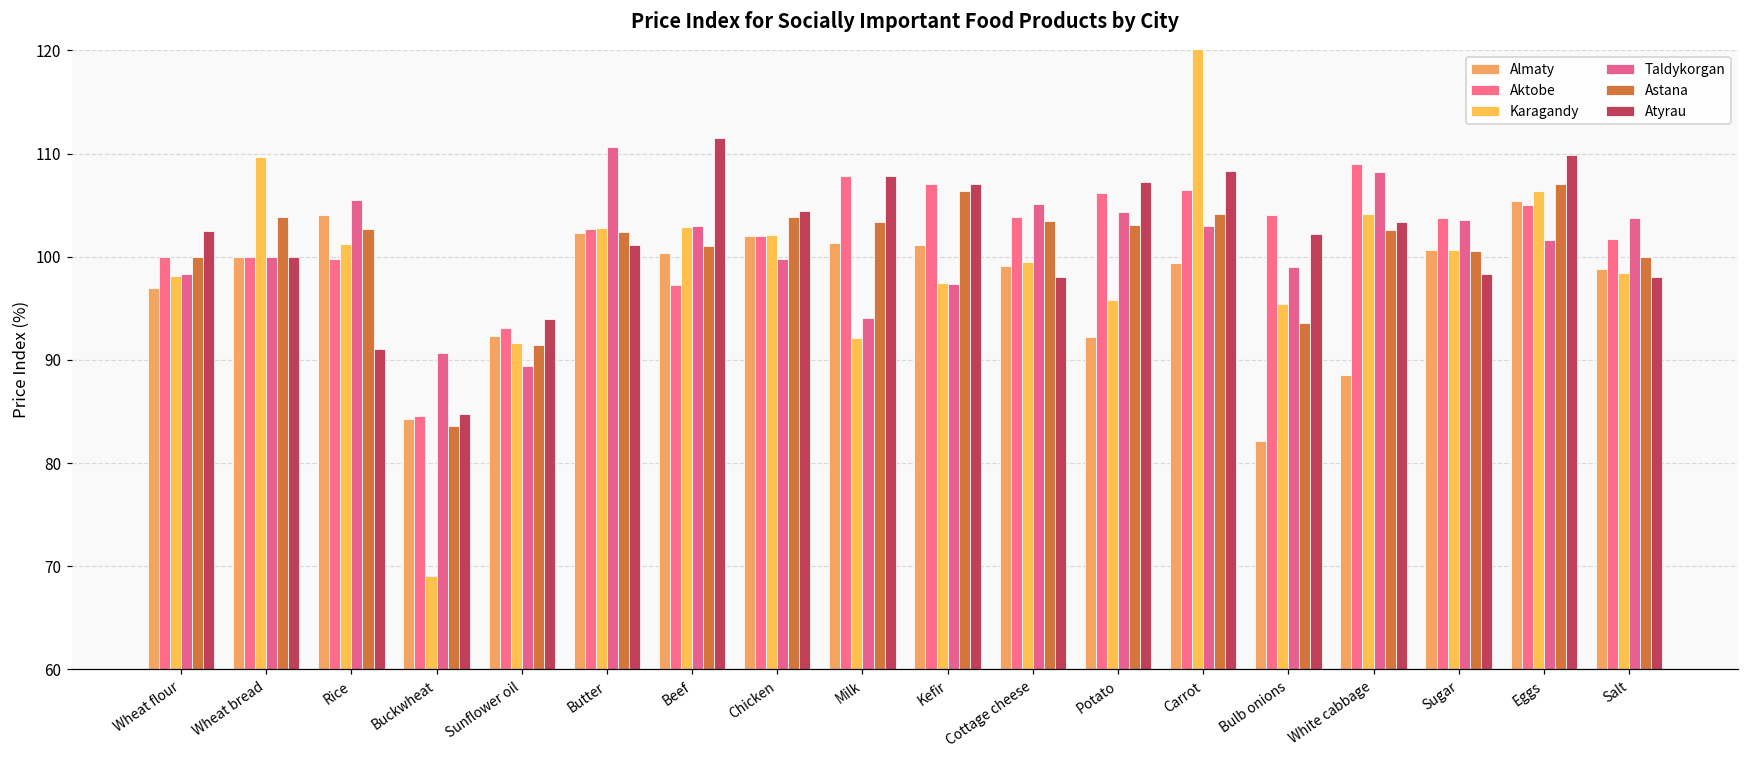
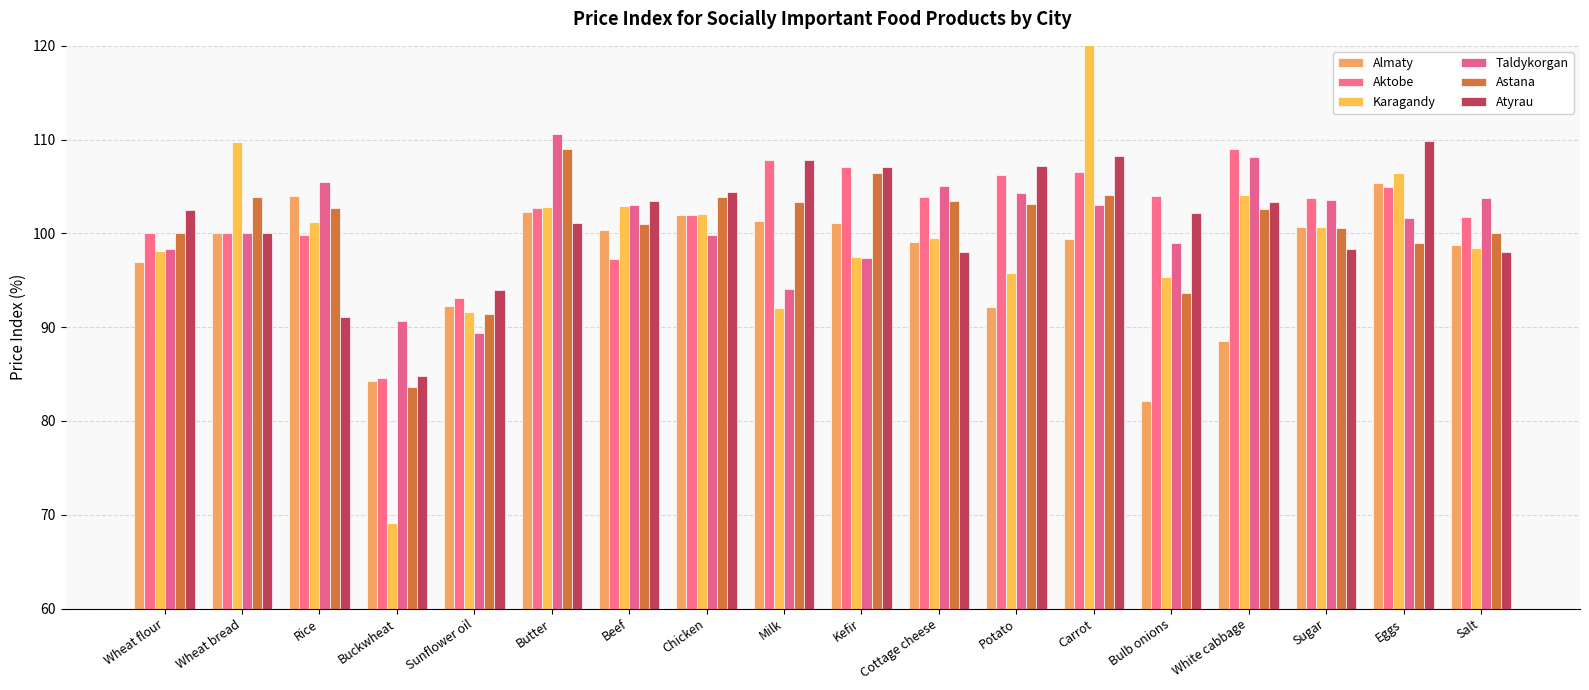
  {
    "Astana": {
      "Wheat flour": 100,
      "Wheat bread": 104,
      "Rice": 103,
      "Buckwheat": 84,
      "Sunflower oil": 91,
-     "Butter": 102,
+     "Butter": 109,
      "Beef": 101,
      "Chicken": 104,
      "Milk": 103,
      "Kefir": 106,
      "Cottage cheese": 104,
      "Potato": 103,
      "Carrot": 104,
      "Bulb onions": 94,
      "White cabbage": 103,
      "Sugar": 101,
-     "Eggs": 107,
+     "Eggs": 99,
      "Salt": 100
    },
    "Atyrau": {
      "Wheat flour": 103,
      "Wheat bread": 100,
      "Rice": 91,
      "Buckwheat": 85,
      "Sunflower oil": 94,
      "Butter": 101,
-     "Beef": 112,
+     "Beef": 104,
      "Chicken": 104,
      "Milk": 108,
      "Kefir": 107,
      "Cottage cheese": 98,
      "Potato": 107,
      "Carrot": 108,
      "Bulb onions": 102,
      "White cabbage": 103,
      "Sugar": 98,
      "Eggs": 110,
      "Salt": 98
    }
  }
